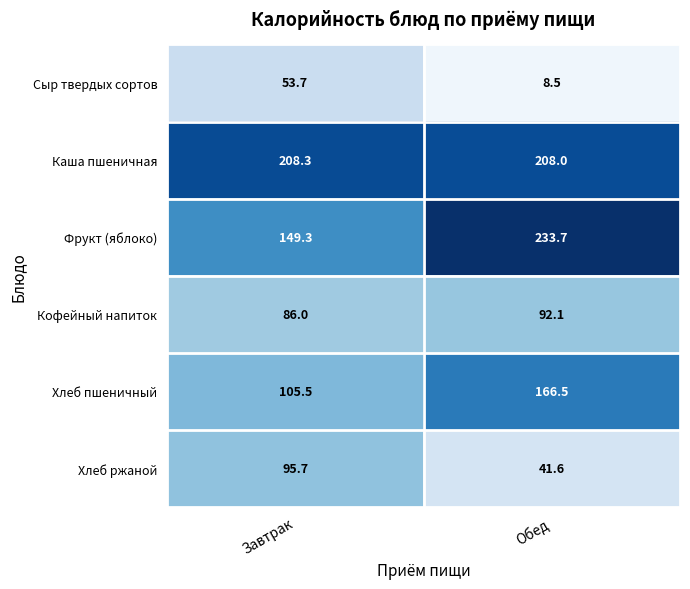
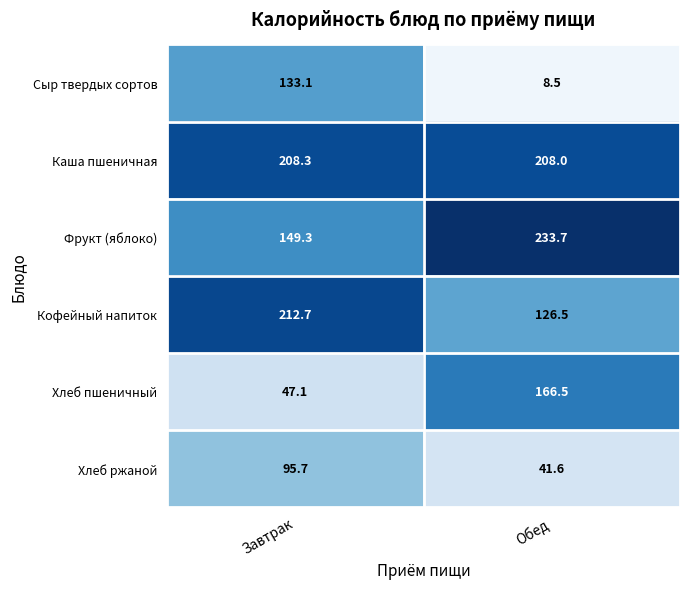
  {
    "Сыр твердых сортов": {
-     "Завтрак": 53.7,
+     "Завтрак": 133.1,
      "Обед": 8.5
    },
    "Каша пшеничная": {
      "Завтрак": 208.3,
      "Обед": 208.0
    },
    "Фрукт (яблоко)": {
      "Завтрак": 149.3,
      "Обед": 233.7
    },
    "Кофейный напиток": {
-     "Завтрак": 86.0,
-     "Обед": 92.1
+     "Завтрак": 212.7,
+     "Обед": 126.5
    },
    "Хлеб пшеничный": {
-     "Завтрак": 105.5,
+     "Завтрак": 47.1,
      "Обед": 166.5
    },
    "Хлеб ржаной": {
      "Завтрак": 95.7,
      "Обед": 41.6
    }
  }
